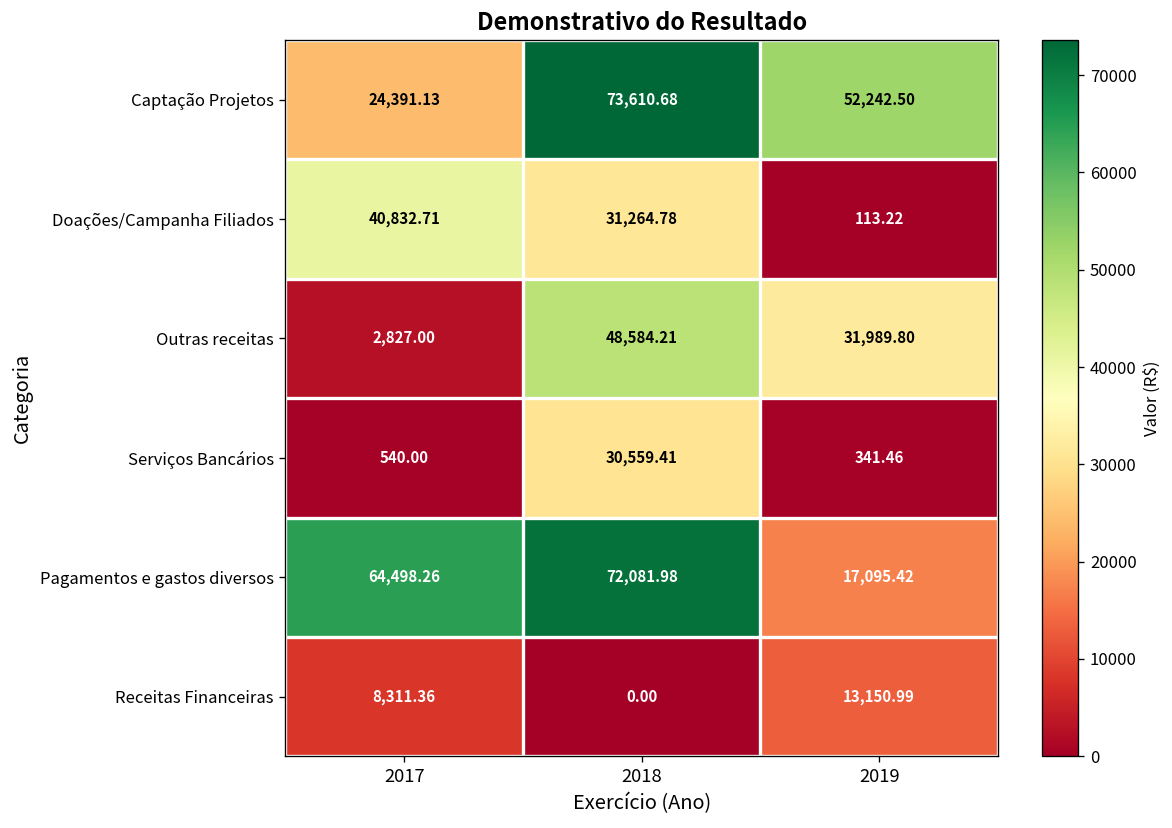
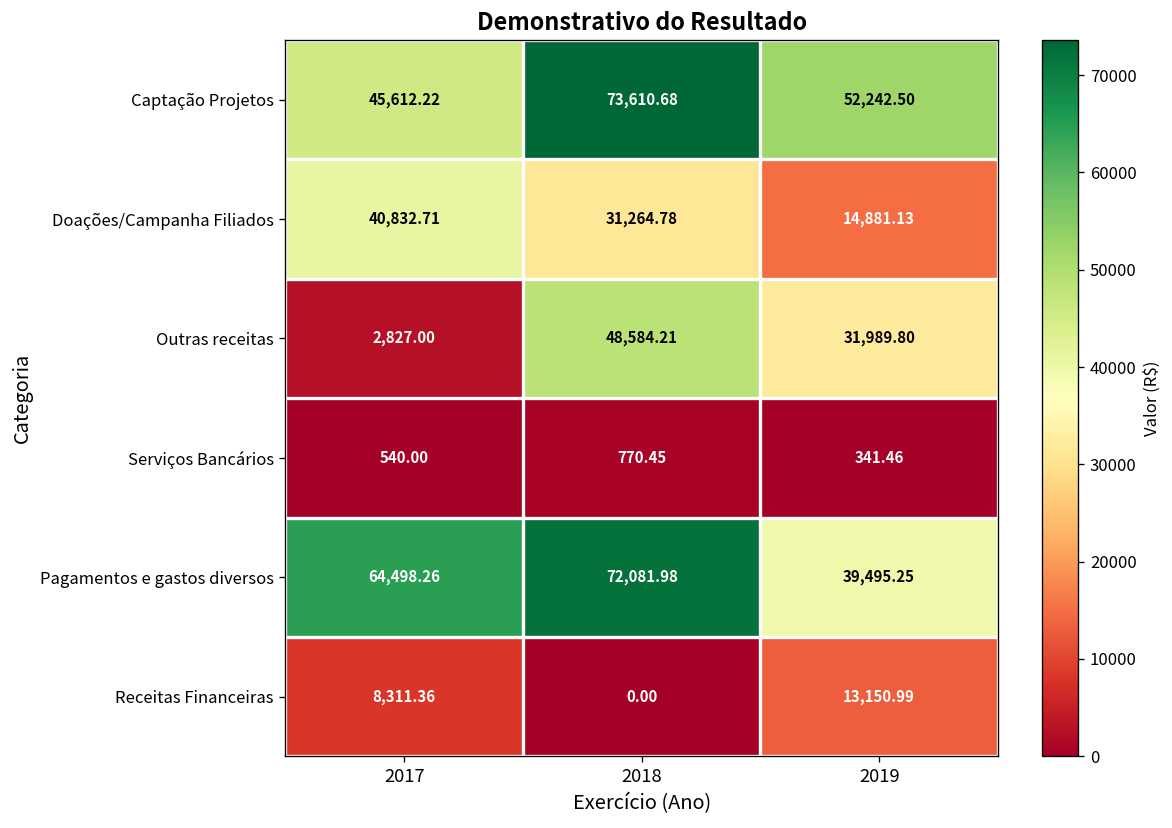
  {
    "Captação Projetos": {
-     "2017": "24,391.13",
+     "2017": "45,612.22",
      "2018": "73,610.68",
      "2019": "52,242.50"
    },
    "Doações/Campanha Filiados": {
      "2017": "40,832.71",
      "2018": "31,264.78",
-     "2019": "113.22"
+     "2019": "14,881.13"
    },
    "Outras receitas": {
      "2017": "2,827.00",
      "2018": "48,584.21",
      "2019": "31,989.80"
    },
    "Serviços Bancários": {
      "2017": "540.00",
-     "2018": "30,559.41",
+     "2018": "770.45",
      "2019": "341.46"
    },
    "Pagamentos e gastos diversos": {
      "2017": "64,498.26",
      "2018": "72,081.98",
-     "2019": "17,095.42"
+     "2019": "39,495.25"
    },
    "Receitas Financeiras": {
      "2017": "8,311.36",
      "2018": "0.00",
      "2019": "13,150.99"
    }
  }
